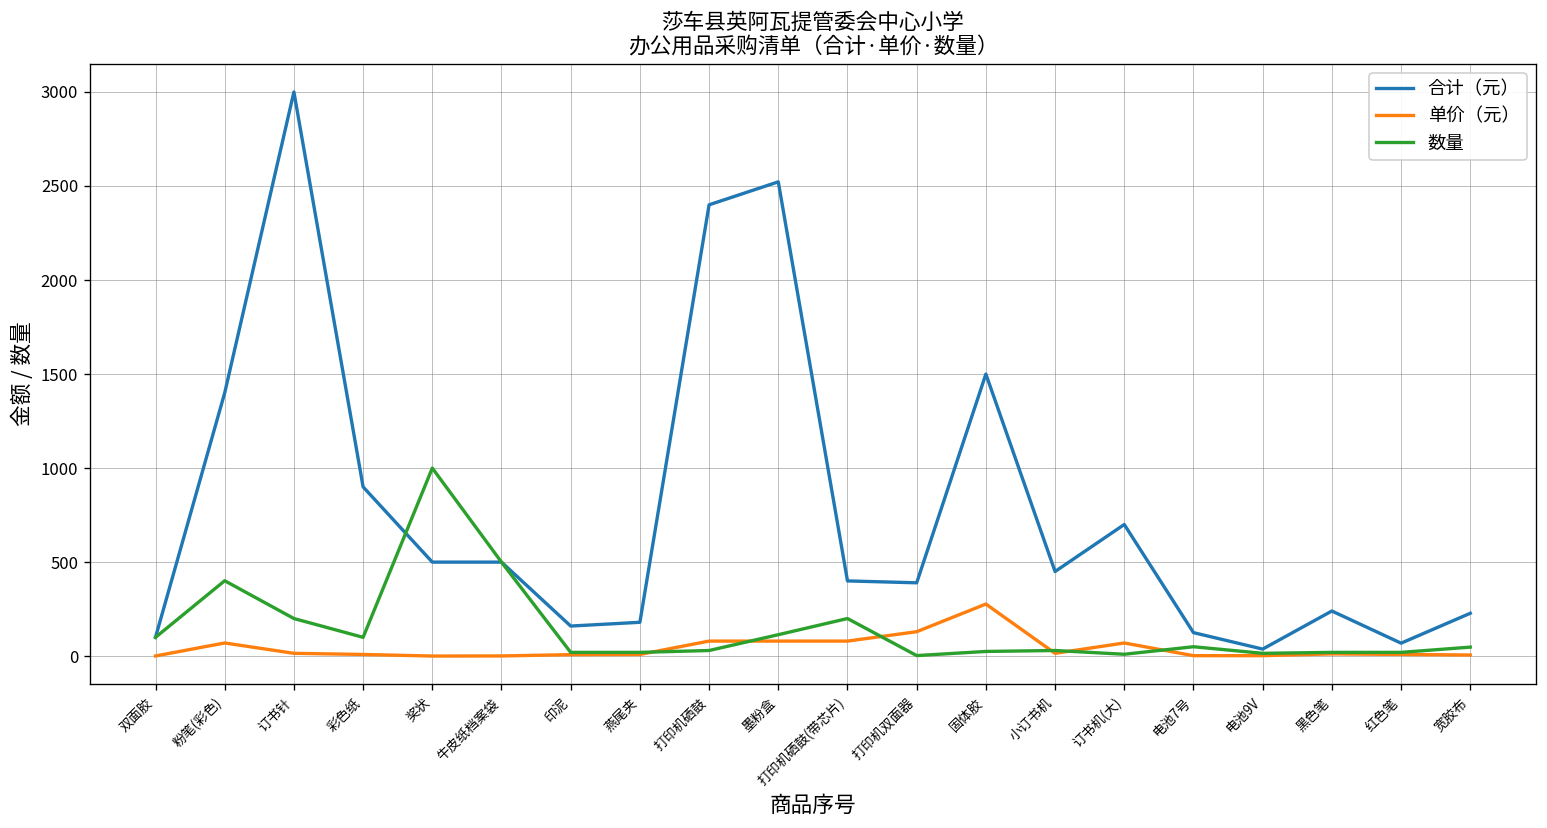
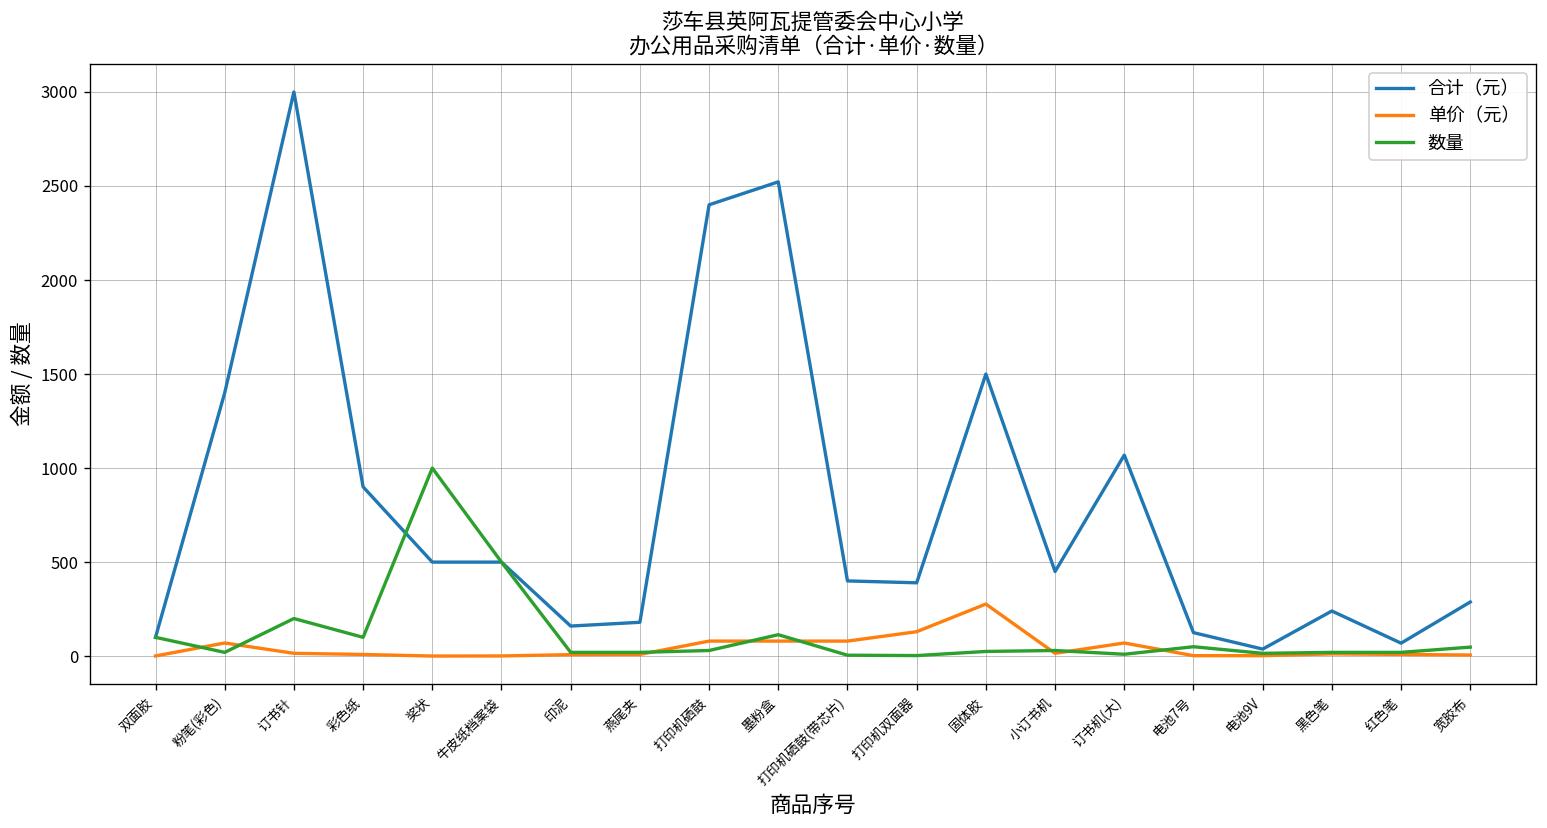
  {
    "合计（元）": {
      "粉笔(彩色)": 1400,
      "订书针": 3000,
      "彩色纸": 900,
      "奖状": 500,
      "印泥": 160,
      "燕尾夹": 180,
      "打印机硒鼓": 2400,
      "墨粉盒": 2520,
      "打印机硒鼓(带芯片)": 400,
      "打印机双面器": 390,
      "固体胶": 1500,
      "小订书机": 450,
-     "订书机(大)": 700,
+     "订书机(大)": 1070,
      "电池7号": 130,
      "电池9V": 40,
      "黑色笔": 240,
      "红色笔": 70,
-     "宽胶布": 230
+     "宽胶布": 290
    },
    "单价（元）": {
      "双面胶": 0,
      "粉笔(彩色)": 70,
      "订书针": 20,
      "彩色纸": 10,
      "奖状": 0,
      "牛皮纸档案袋": 0,
      "打印机硒鼓": 80,
      "墨粉盒": 80,
      "打印机硒鼓(带芯片)": 80,
      "打印机双面器": 130,
      "固体胶": 280,
      "订书机(大)": 70,
      "电池7号": 0,
      "宽胶布": 10
    },
    "数量": {
-     "粉笔(彩色)": 400,
+     "粉笔(彩色)": 20,
      "订书针": 200,
      "彩色纸": 100,
      "奖状": 1000,
      "打印机硒鼓": 30,
      "墨粉盒": 110,
-     "打印机硒鼓(带芯片)": 200,
+     "打印机硒鼓(带芯片)": 10,
      "打印机双面器": 0,
      "固体胶": 30,
      "订书机(大)": 10,
      "电池7号": 50,
      "宽胶布": 50
    }
  }
